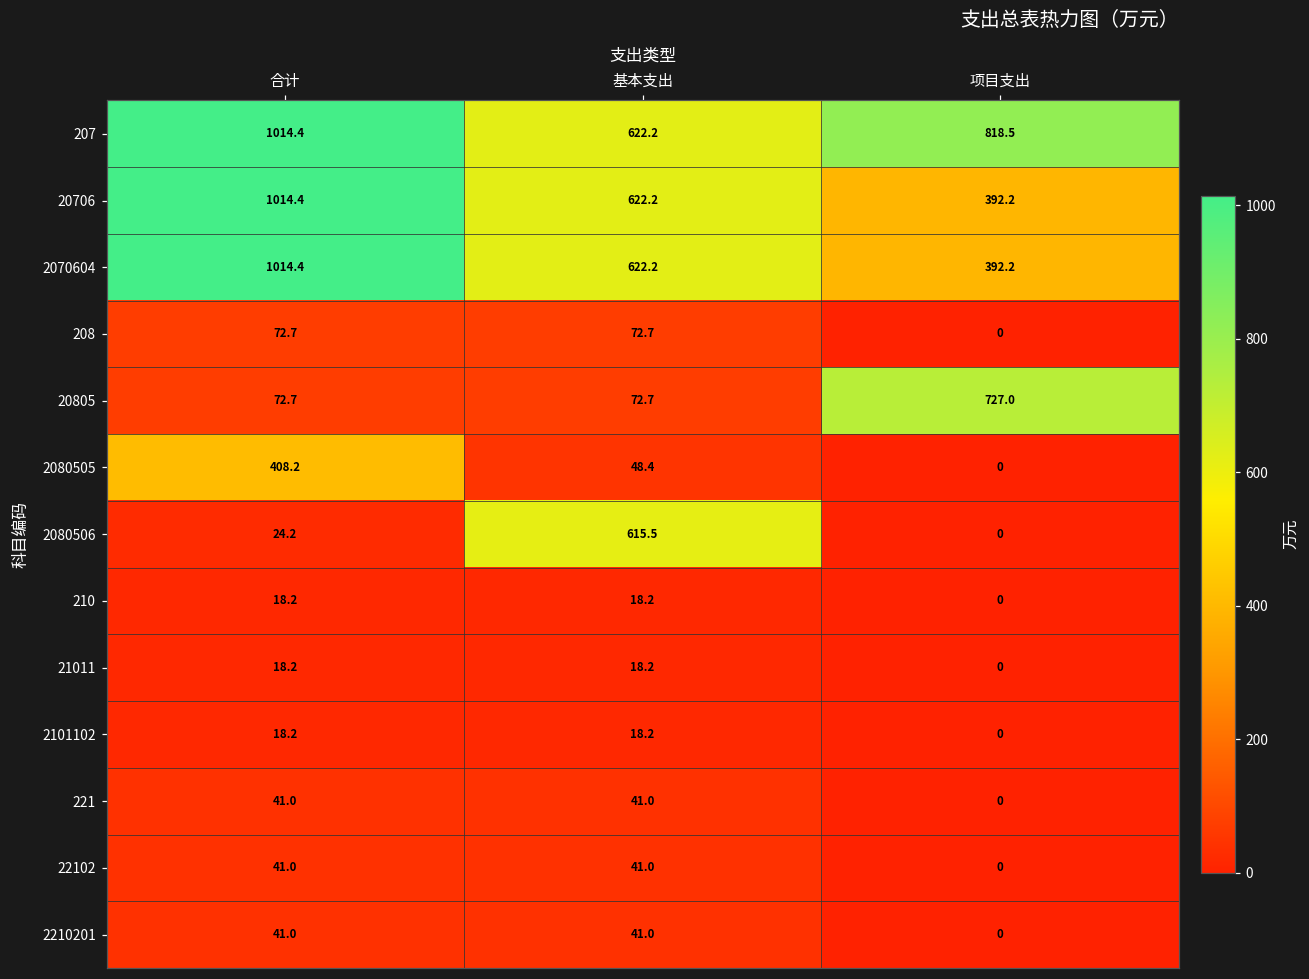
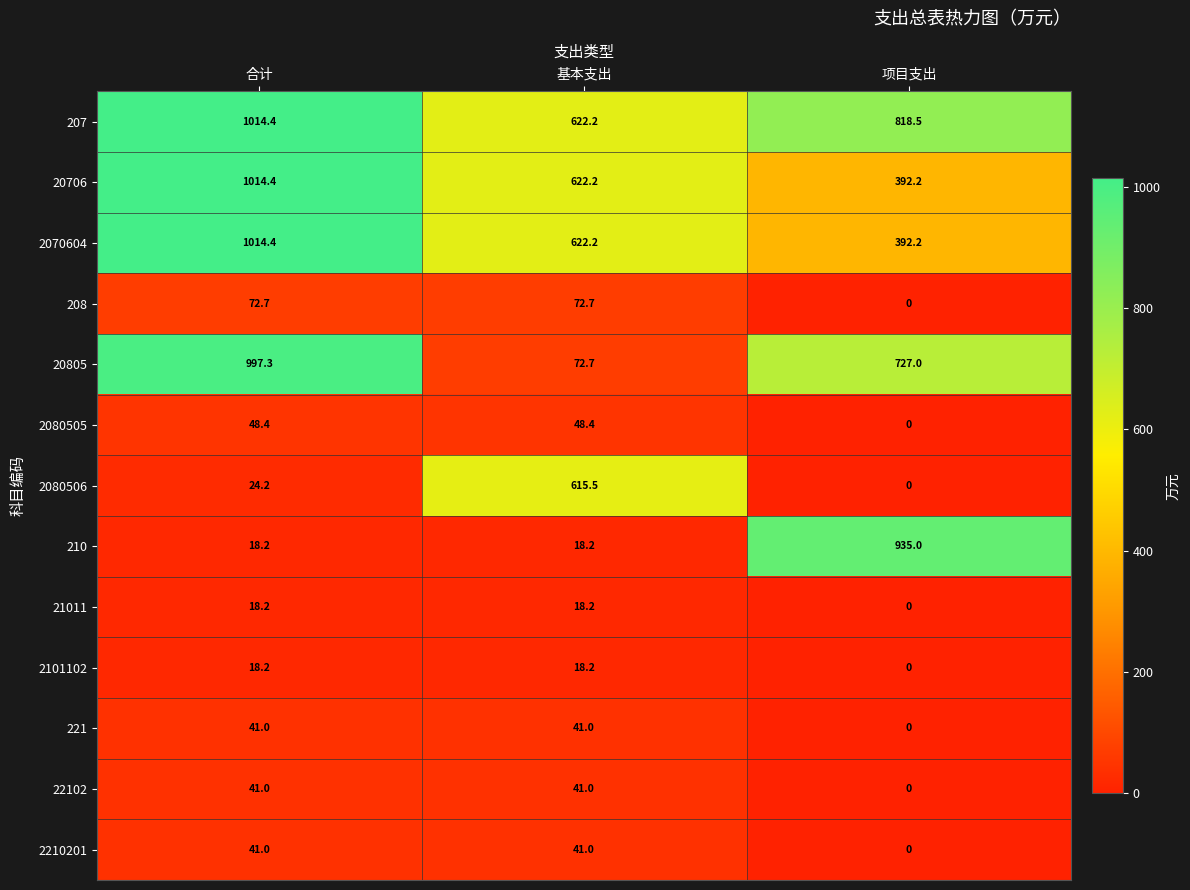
  {
    "207": {
      "合计": 1014.4,
      "基本支出": 622.2,
      "项目支出": 818.5
    },
    "20706": {
      "合计": 1014.4,
      "基本支出": 622.2,
      "项目支出": 392.2
    },
    "2070604": {
      "合计": 1014.4,
      "基本支出": 622.2,
      "项目支出": 392.2
    },
    "208": {
      "合计": 72.7,
      "基本支出": 72.7,
      "项目支出": 0
    },
    "20805": {
-     "合计": 72.7,
+     "合计": 997.3,
      "基本支出": 72.7,
      "项目支出": 727.0
    },
    "2080505": {
-     "合计": 408.2,
+     "合计": 48.4,
      "基本支出": 48.4,
      "项目支出": 0
    },
    "2080506": {
      "合计": 24.2,
      "基本支出": 615.5,
      "项目支出": 0
    },
    "210": {
      "合计": 18.2,
      "基本支出": 18.2,
-     "项目支出": 0
+     "项目支出": 935.0
    },
    "21011": {
      "合计": 18.2,
      "基本支出": 18.2,
      "项目支出": 0
    },
    "2101102": {
      "合计": 18.2,
      "基本支出": 18.2,
      "项目支出": 0
    },
    "221": {
      "合计": 41.0,
      "基本支出": 41.0,
      "项目支出": 0
    },
    "22102": {
      "合计": 41.0,
      "基本支出": 41.0,
      "项目支出": 0
    },
    "2210201": {
      "合计": 41.0,
      "基本支出": 41.0,
      "项目支出": 0
    }
  }
